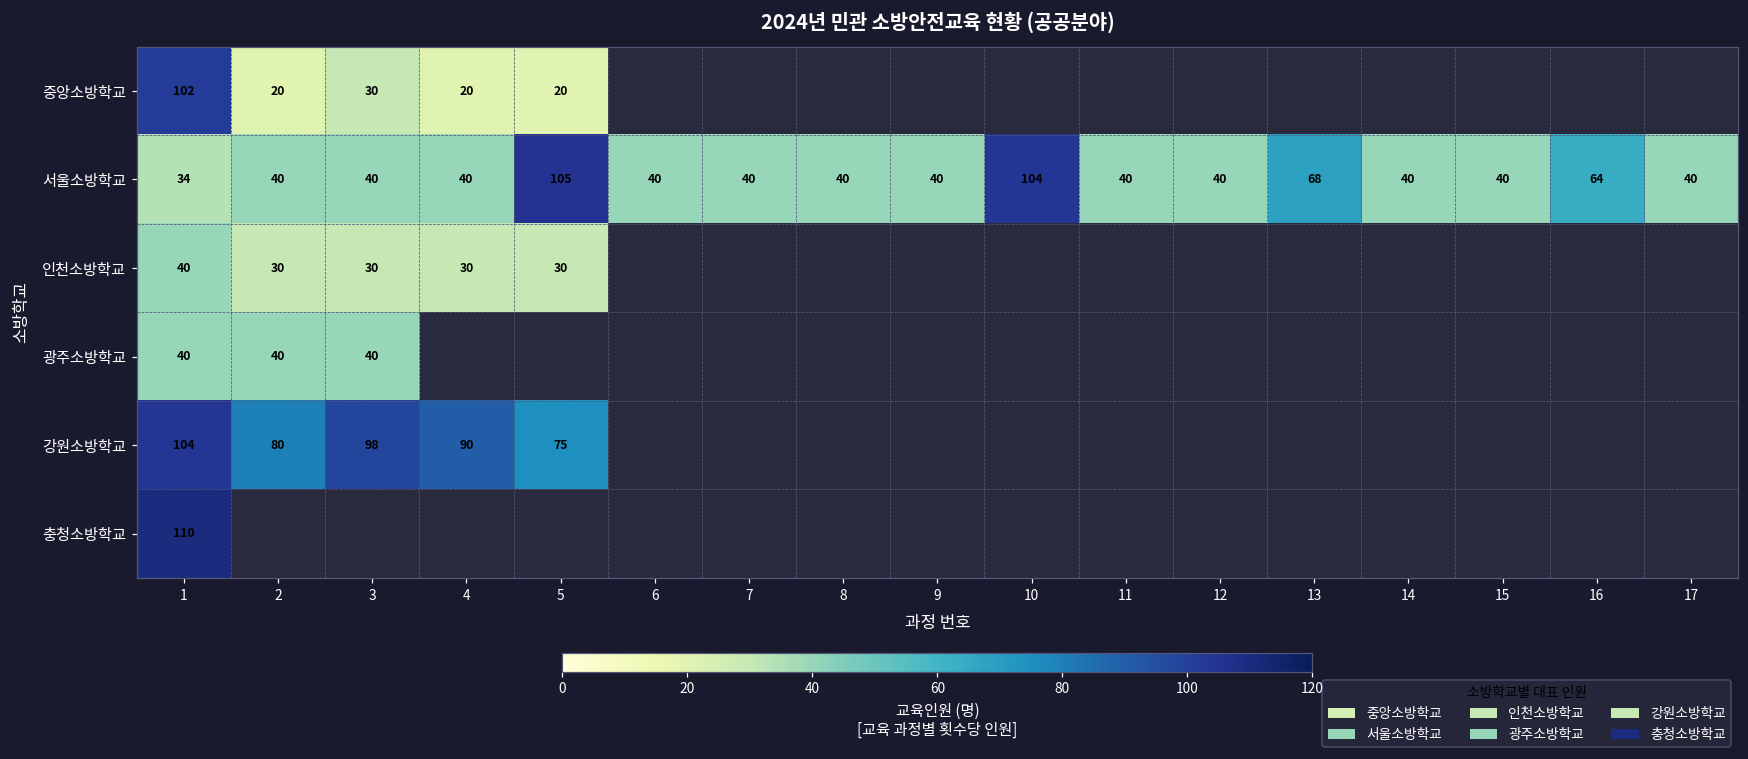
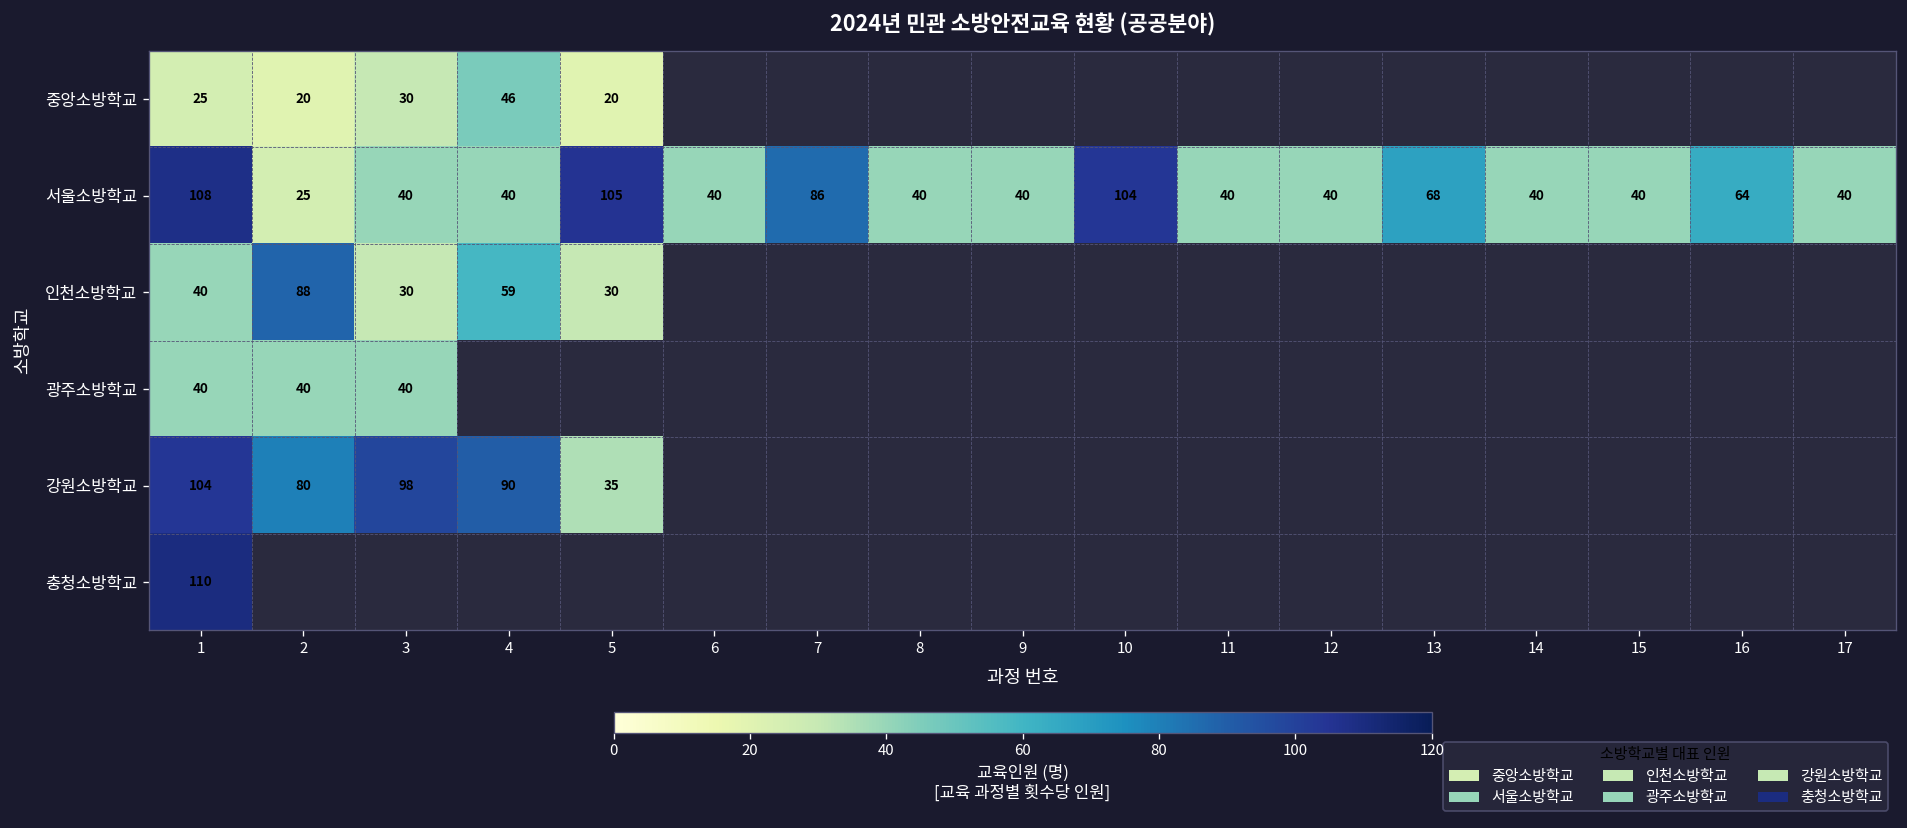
  {
    "중앙소방학교": {
-     "1": 102,
+     "1": 25,
      "2": 20,
      "3": 30,
-     "4": 20,
+     "4": 46,
      "5": 20
    },
    "서울소방학교": {
-     "1": 34,
-     "2": 40,
+     "1": 108,
+     "2": 25,
      "3": 40,
      "4": 40,
      "5": 105,
      "6": 40,
-     "7": 40,
+     "7": 86,
      "8": 40,
      "9": 40,
      "10": 104,
      "11": 40,
      "12": 40,
      "13": 68,
      "14": 40,
      "15": 40,
      "16": 64,
      "17": 40
    },
    "인천소방학교": {
      "1": 40,
-     "2": 30,
+     "2": 88,
      "3": 30,
-     "4": 30,
+     "4": 59,
      "5": 30
    },
    "광주소방학교": {
      "1": 40,
      "2": 40,
      "3": 40
    },
    "강원소방학교": {
      "1": 104,
      "2": 80,
      "3": 98,
      "4": 90,
-     "5": 75
+     "5": 35
    },
    "충청소방학교": {
      "1": 110
    }
  }
